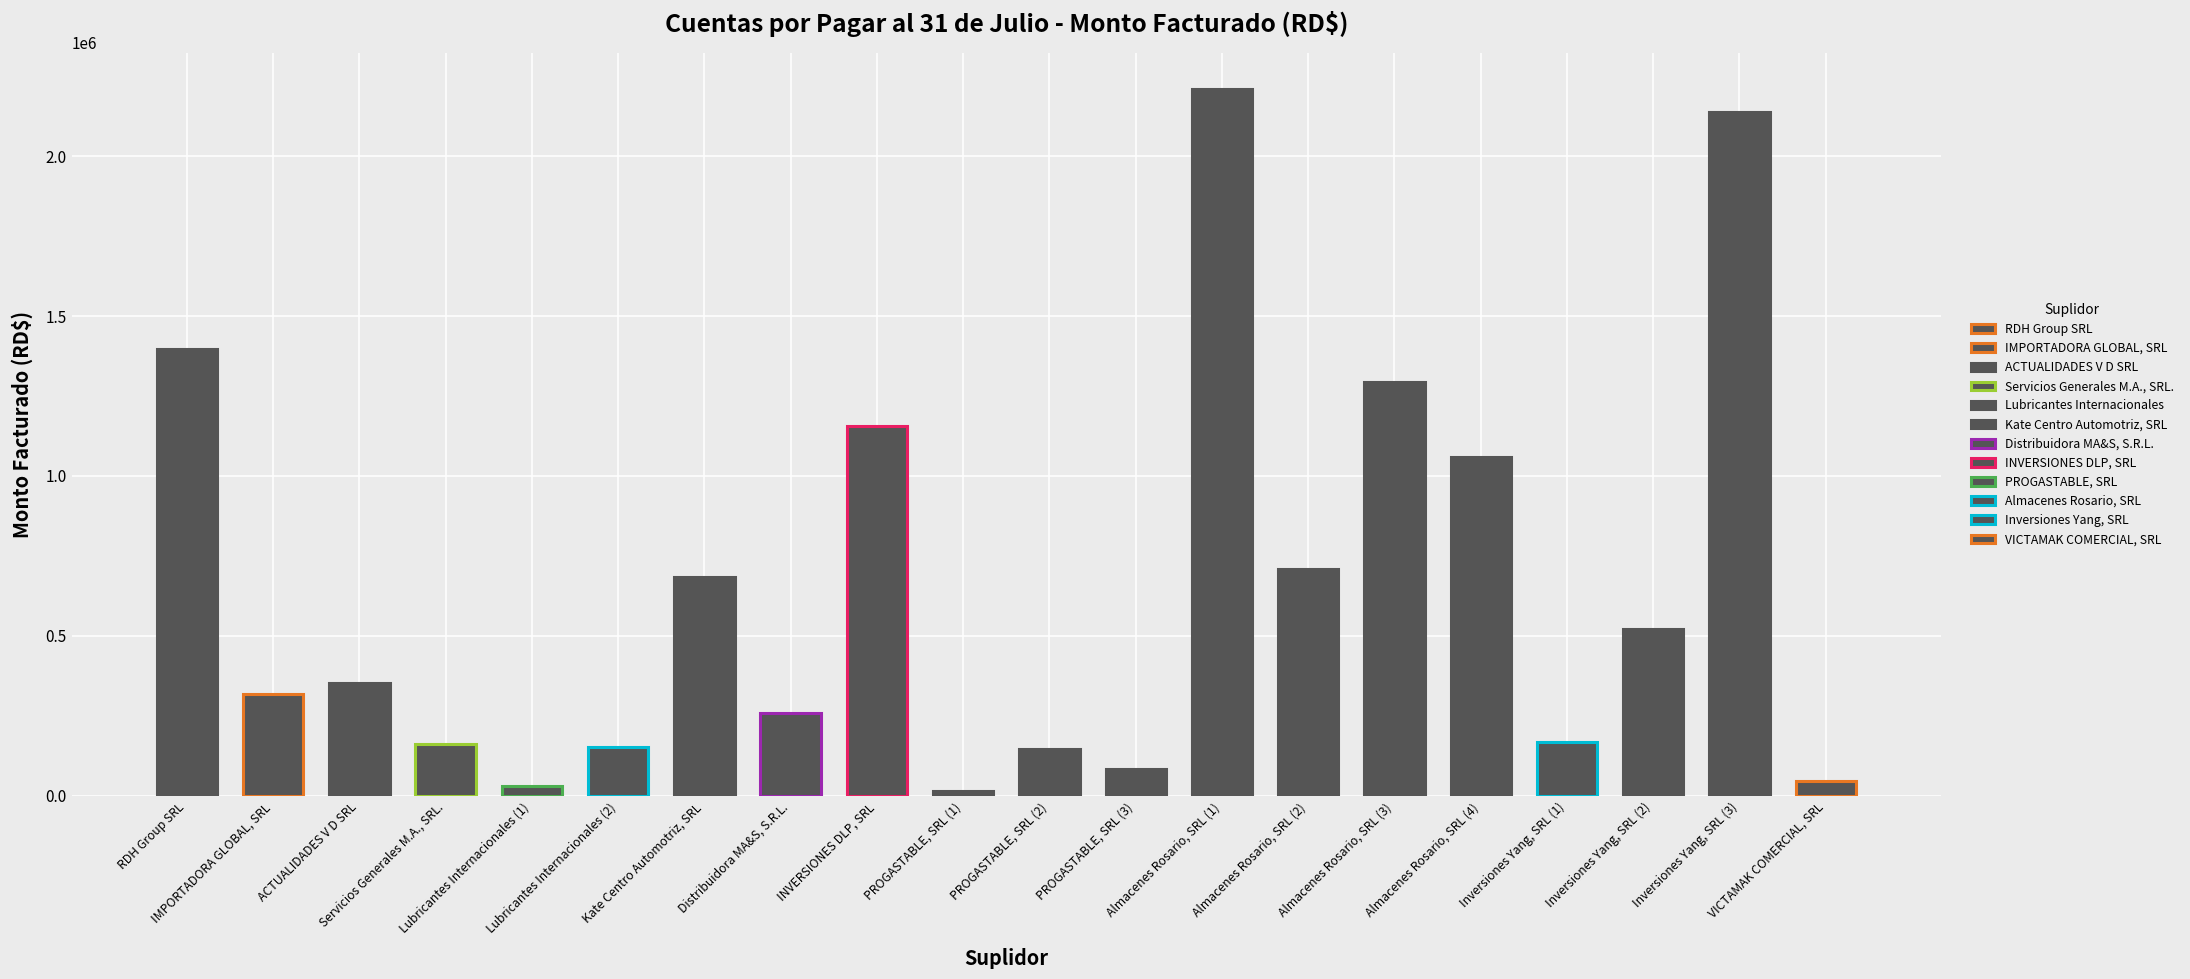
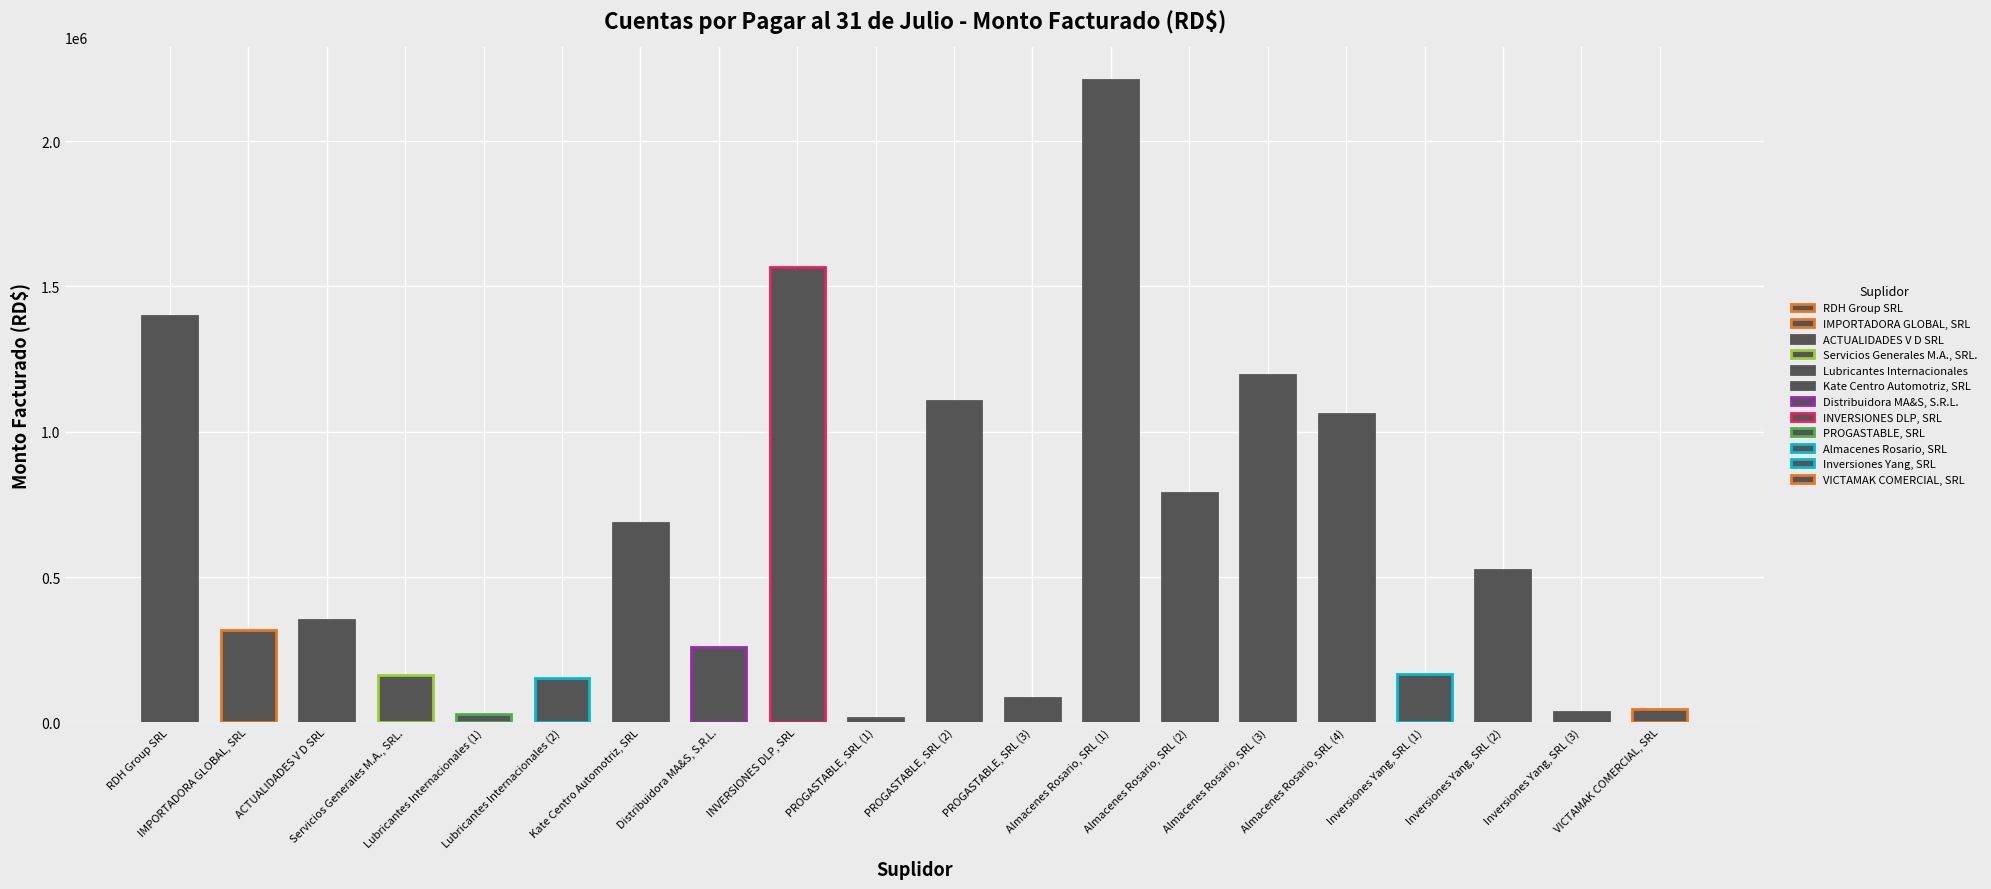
  {
    "RDH Group SRL": 1400000,
    "IMPORTADORA GLOBAL, SRL": 320000,
    "ACTUALIDADES V D SRL": 350000,
    "Servicios Generales M.A., SRL.": 160000,
    "Lubricantes Internacionales (1)": 30000,
    "Lubricantes Internacionales (2)": 150000,
    "Kate Centro Automotriz, SRL": 690000,
    "Distribuidora MA&S, S.R.L.": 260000,
-   "INVERSIONES DLP, SRL": 1150000,
+   "INVERSIONES DLP, SRL": 1570000,
    "PROGASTABLE, SRL (1)": 20000,
-   "PROGASTABLE, SRL (2)": 150000,
+   "PROGASTABLE, SRL (2)": 1110000,
    "PROGASTABLE, SRL (3)": 80000,
    "Almacenes Rosario, SRL (1)": 2210000,
-   "Almacenes Rosario, SRL (2)": 710000,
-   "Almacenes Rosario, SRL (3)": 1290000,
+   "Almacenes Rosario, SRL (2)": 790000,
+   "Almacenes Rosario, SRL (3)": 1200000,
    "Almacenes Rosario, SRL (4)": 1060000,
    "Inversiones Yang, SRL (1)": 170000,
    "Inversiones Yang, SRL (2)": 520000,
-   "Inversiones Yang, SRL (3)": 2140000,
+   "Inversiones Yang, SRL (3)": 40000,
    "VICTAMAK COMERCIAL, SRL": 40000
  }
